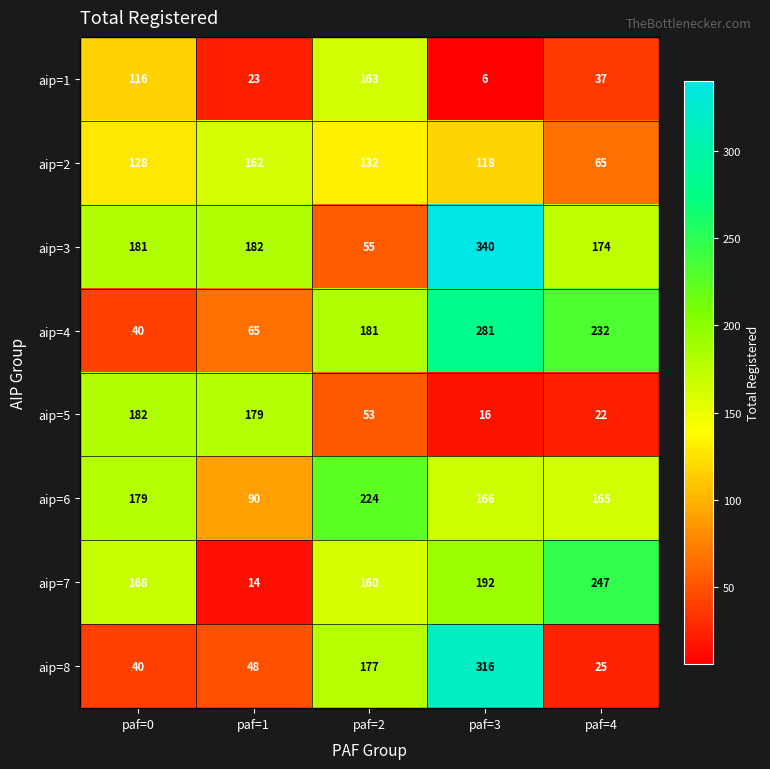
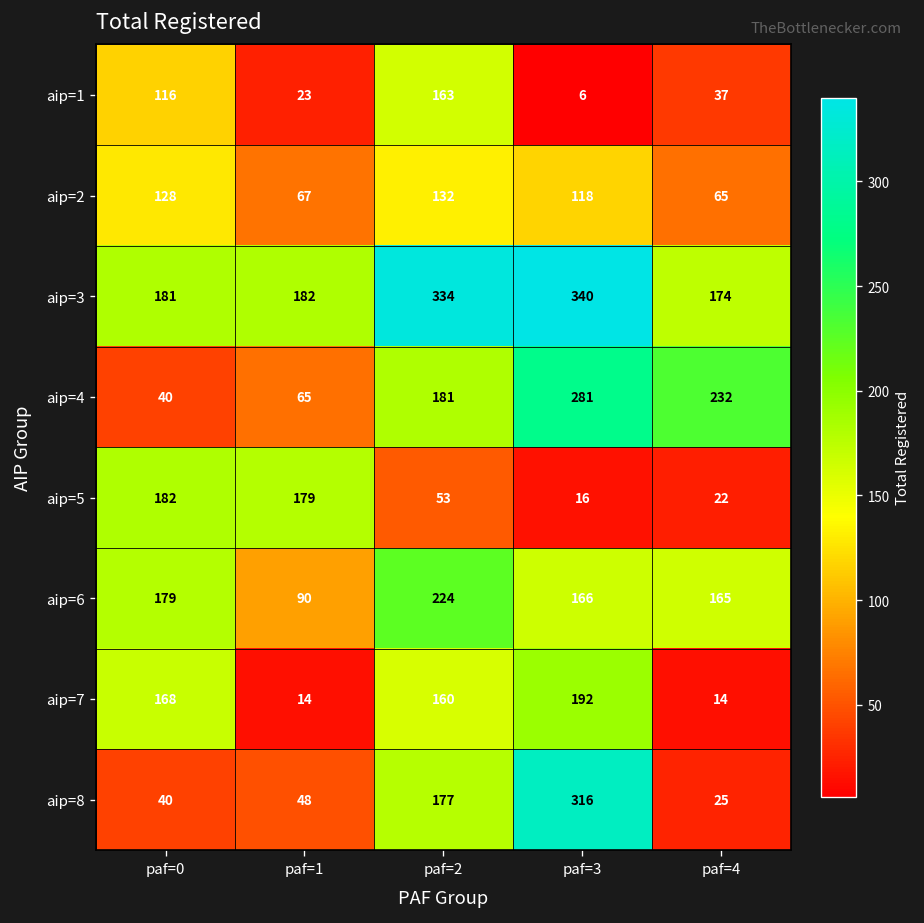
  {
    "aip=1": {
      "paf=0": 116,
      "paf=1": 23,
      "paf=2": 163,
      "paf=3": 6,
      "paf=4": 37
    },
    "aip=2": {
      "paf=0": 128,
-     "paf=1": 162,
+     "paf=1": 67,
      "paf=2": 132,
      "paf=3": 118,
      "paf=4": 65
    },
    "aip=3": {
      "paf=0": 181,
      "paf=1": 182,
-     "paf=2": 55,
+     "paf=2": 334,
      "paf=3": 340,
      "paf=4": 174
    },
    "aip=4": {
      "paf=0": 40,
      "paf=1": 65,
      "paf=2": 181,
      "paf=3": 281,
      "paf=4": 232
    },
    "aip=5": {
      "paf=0": 182,
      "paf=1": 179,
      "paf=2": 53,
      "paf=3": 16,
      "paf=4": 22
    },
    "aip=6": {
      "paf=0": 179,
      "paf=1": 90,
      "paf=2": 224,
      "paf=3": 166,
      "paf=4": 165
    },
    "aip=7": {
      "paf=0": 168,
      "paf=1": 14,
      "paf=2": 160,
      "paf=3": 192,
-     "paf=4": 247
+     "paf=4": 14
    },
    "aip=8": {
      "paf=0": 40,
      "paf=1": 48,
      "paf=2": 177,
      "paf=3": 316,
      "paf=4": 25
    }
  }
